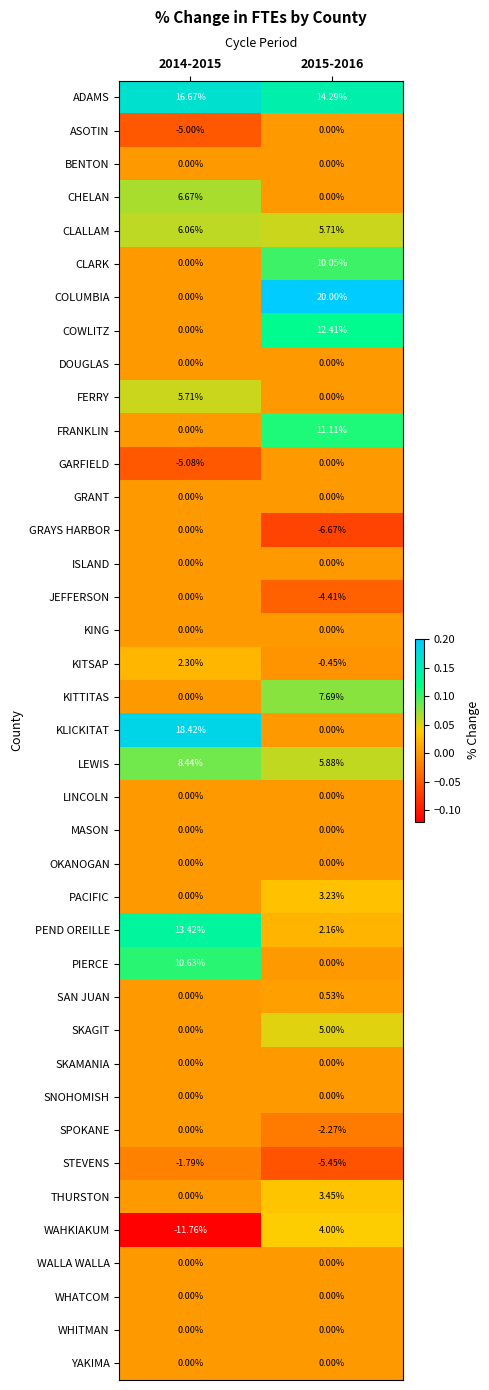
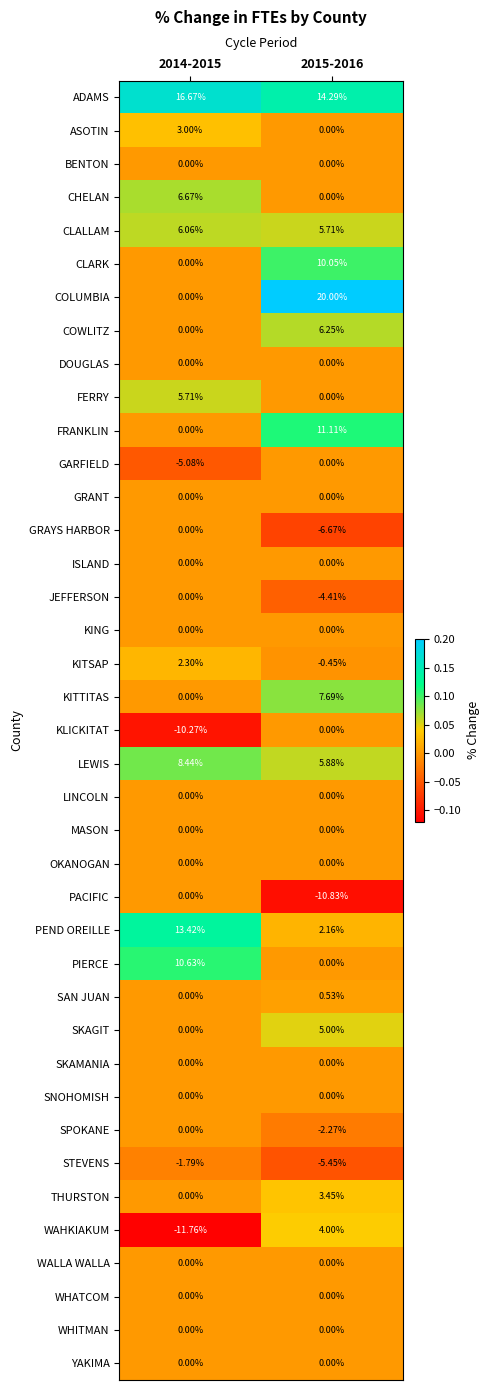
  {
    "ADAMS": {
      "2014-2015": "16.67%",
      "2015-2016": "14.29%"
    },
    "ASOTIN": {
-     "2014-2015": "-5.00%",
+     "2014-2015": "3.00%",
      "2015-2016": "0.00%"
    },
    "BENTON": {
      "2014-2015": "0.00%",
      "2015-2016": "0.00%"
    },
    "CHELAN": {
      "2014-2015": "6.67%",
      "2015-2016": "0.00%"
    },
    "CLALLAM": {
      "2014-2015": "6.06%",
      "2015-2016": "5.71%"
    },
    "CLARK": {
      "2014-2015": "0.00%",
      "2015-2016": "10.05%"
    },
    "COLUMBIA": {
      "2014-2015": "0.00%",
      "2015-2016": "20.00%"
    },
    "COWLITZ": {
      "2014-2015": "0.00%",
-     "2015-2016": "12.41%"
+     "2015-2016": "6.25%"
    },
    "DOUGLAS": {
      "2014-2015": "0.00%",
      "2015-2016": "0.00%"
    },
    "FERRY": {
      "2014-2015": "5.71%",
      "2015-2016": "0.00%"
    },
    "FRANKLIN": {
      "2014-2015": "0.00%",
      "2015-2016": "11.11%"
    },
    "GARFIELD": {
      "2014-2015": "-5.08%",
      "2015-2016": "0.00%"
    },
    "GRANT": {
      "2014-2015": "0.00%",
      "2015-2016": "0.00%"
    },
    "GRAYS HARBOR": {
      "2014-2015": "0.00%",
      "2015-2016": "-6.67%"
    },
    "ISLAND": {
      "2014-2015": "0.00%",
      "2015-2016": "0.00%"
    },
    "JEFFERSON": {
      "2014-2015": "0.00%",
      "2015-2016": "-4.41%"
    },
    "KING": {
      "2014-2015": "0.00%",
      "2015-2016": "0.00%"
    },
    "KITSAP": {
      "2014-2015": "2.30%",
      "2015-2016": "-0.45%"
    },
    "KITTITAS": {
      "2014-2015": "0.00%",
      "2015-2016": "7.69%"
    },
    "KLICKITAT": {
-     "2014-2015": "18.42%",
+     "2014-2015": "-10.27%",
      "2015-2016": "0.00%"
    },
    "LEWIS": {
      "2014-2015": "8.44%",
      "2015-2016": "5.88%"
    },
    "LINCOLN": {
      "2014-2015": "0.00%",
      "2015-2016": "0.00%"
    },
    "MASON": {
      "2014-2015": "0.00%",
      "2015-2016": "0.00%"
    },
    "OKANOGAN": {
      "2014-2015": "0.00%",
      "2015-2016": "0.00%"
    },
    "PACIFIC": {
      "2014-2015": "0.00%",
-     "2015-2016": "3.23%"
+     "2015-2016": "-10.83%"
    },
    "PEND OREILLE": {
      "2014-2015": "13.42%",
      "2015-2016": "2.16%"
    },
    "PIERCE": {
      "2014-2015": "10.63%",
      "2015-2016": "0.00%"
    },
    "SAN JUAN": {
      "2014-2015": "0.00%",
      "2015-2016": "0.53%"
    },
    "SKAGIT": {
      "2014-2015": "0.00%",
      "2015-2016": "5.00%"
    },
    "SKAMANIA": {
      "2014-2015": "0.00%",
      "2015-2016": "0.00%"
    },
    "SNOHOMISH": {
      "2014-2015": "0.00%",
      "2015-2016": "0.00%"
    },
    "SPOKANE": {
      "2014-2015": "0.00%",
      "2015-2016": "-2.27%"
    },
    "STEVENS": {
      "2014-2015": "-1.79%",
      "2015-2016": "-5.45%"
    },
    "THURSTON": {
      "2014-2015": "0.00%",
      "2015-2016": "3.45%"
    },
    "WAHKIAKUM": {
      "2014-2015": "-11.76%",
      "2015-2016": "4.00%"
    },
    "WALLA WALLA": {
      "2014-2015": "0.00%",
      "2015-2016": "0.00%"
    },
    "WHATCOM": {
      "2014-2015": "0.00%",
      "2015-2016": "0.00%"
    },
    "WHITMAN": {
      "2014-2015": "0.00%",
      "2015-2016": "0.00%"
    },
    "YAKIMA": {
      "2014-2015": "0.00%",
      "2015-2016": "0.00%"
    }
  }
